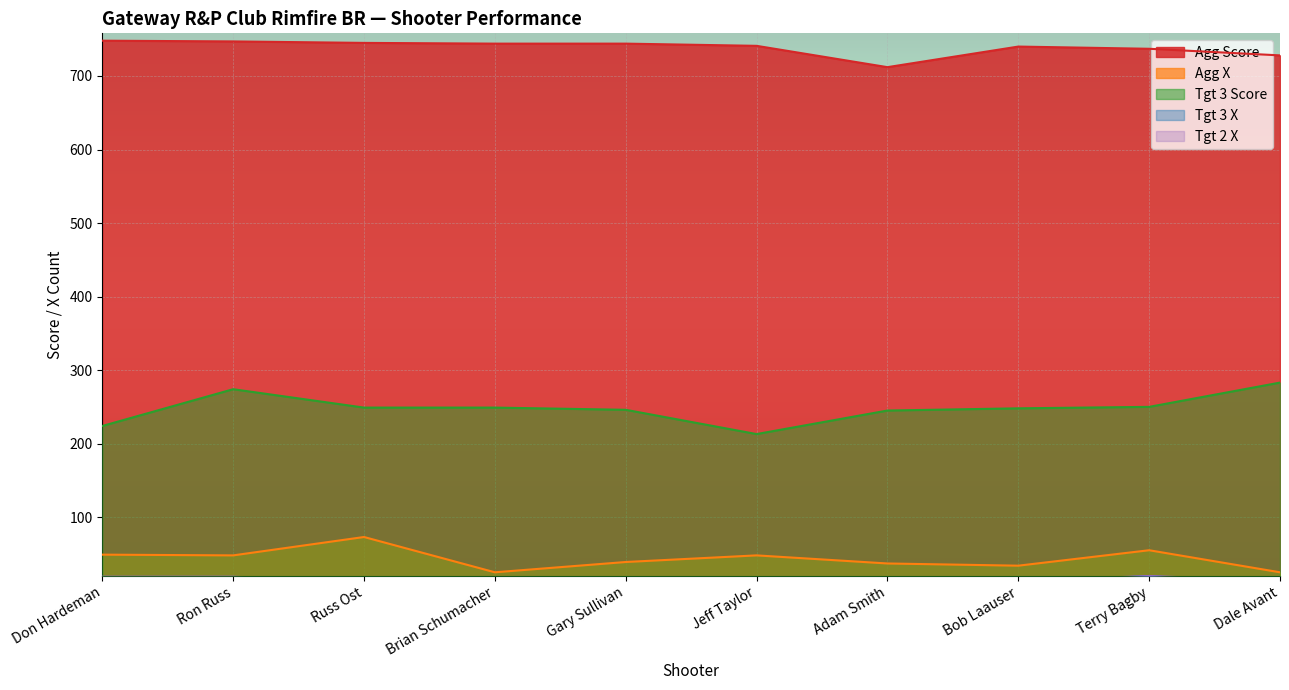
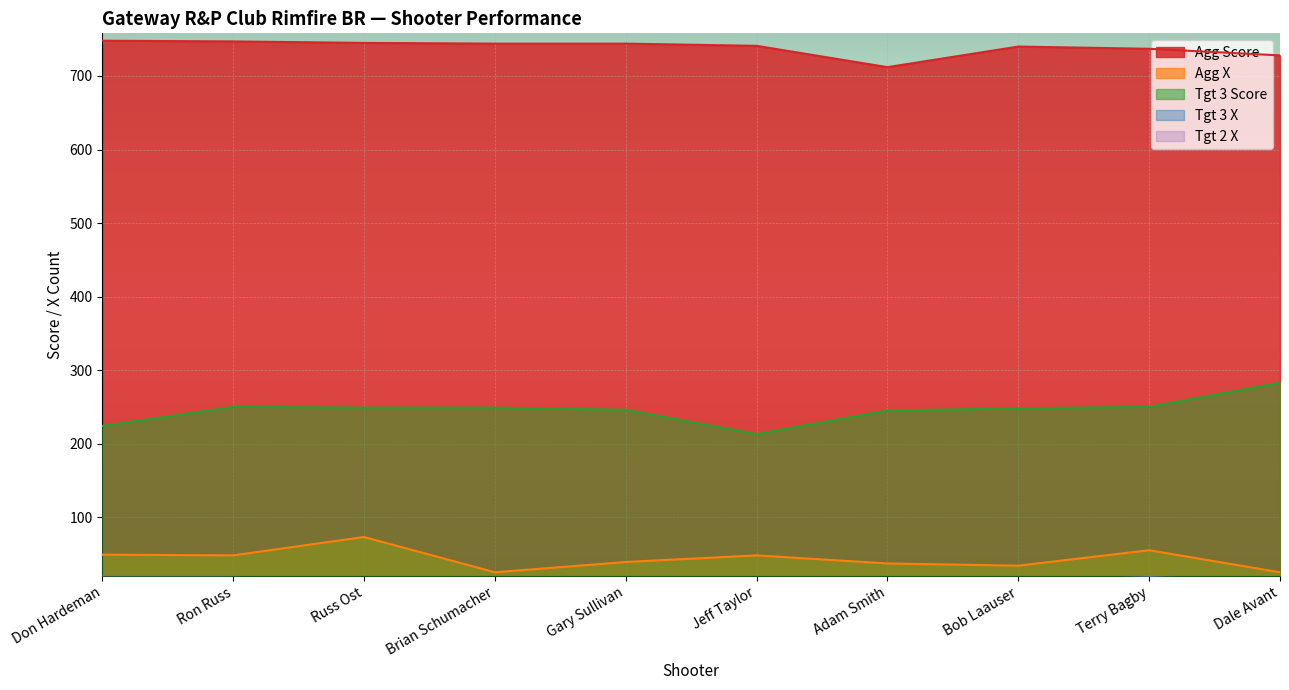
  {
    "Agg Score": {
      "Don Hardeman": 750,
      "Ron Russ": 750,
      "Russ Ost": 750,
      "Brian Schumacher": 740,
      "Gary Sullivan": 740,
      "Jeff Taylor": 740,
      "Adam Smith": 710,
      "Bob Laauser": 740,
      "Terry Bagby": 740,
      "Dale Avant": 730
    },
    "Agg X": {
      "Don Hardeman": 50,
      "Ron Russ": 50,
      "Russ Ost": 70,
      "Brian Schumacher": 30,
      "Gary Sullivan": 40,
      "Jeff Taylor": 50,
      "Adam Smith": 40,
      "Bob Laauser": 30,
      "Terry Bagby": 60,
      "Dale Avant": 30
    },
    "Tgt 3 Score": {
      "Don Hardeman": 220,
-     "Ron Russ": 270,
+     "Ron Russ": 250,
      "Russ Ost": 250,
      "Brian Schumacher": 250,
      "Gary Sullivan": 250,
      "Jeff Taylor": 210,
      "Adam Smith": 250,
      "Bob Laauser": 250,
      "Terry Bagby": 250,
      "Dale Avant": 280
    },
    "Tgt 3 X": {
      "Russ Ost": 20
    },
    "Tgt 2 X": {
      "Don Hardeman": 20
    }
  }
